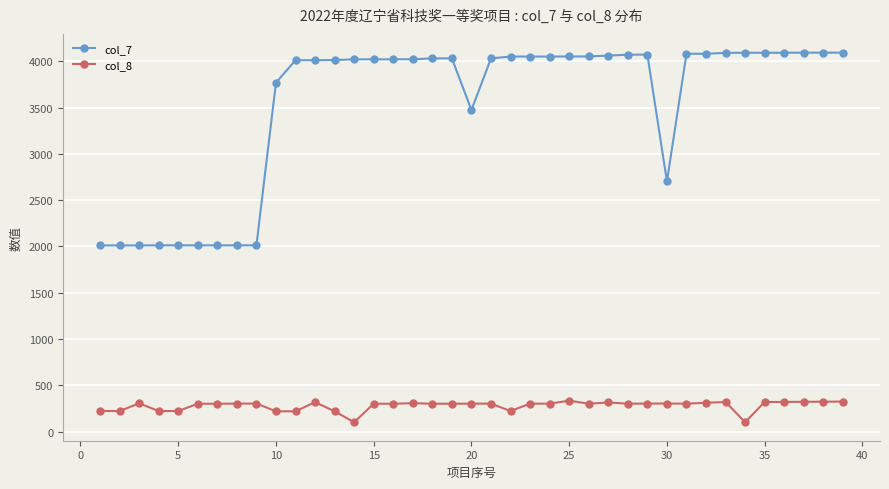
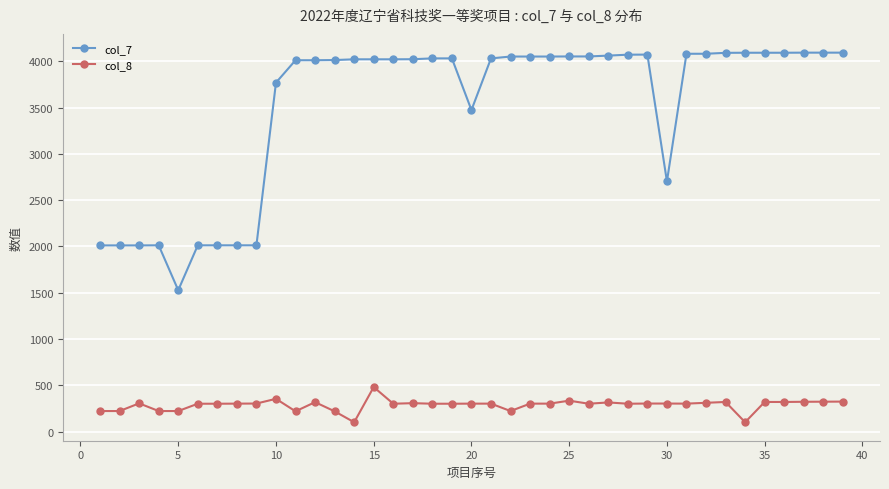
  {
    "col_7": {
-     "5": 2000,
+     "5": 1500,
      "10": 3800,
      "15": 4000,
      "20": 3500,
      "25": 4100,
      "30": 2700,
      "35": 4100
    },
    "col_8": {
      "5": 200,
-     "10": 200,
-     "15": 300,
+     "10": 400,
+     "15": 500,
      "20": 300,
      "25": 300,
      "30": 300,
      "35": 300
    }
  }
